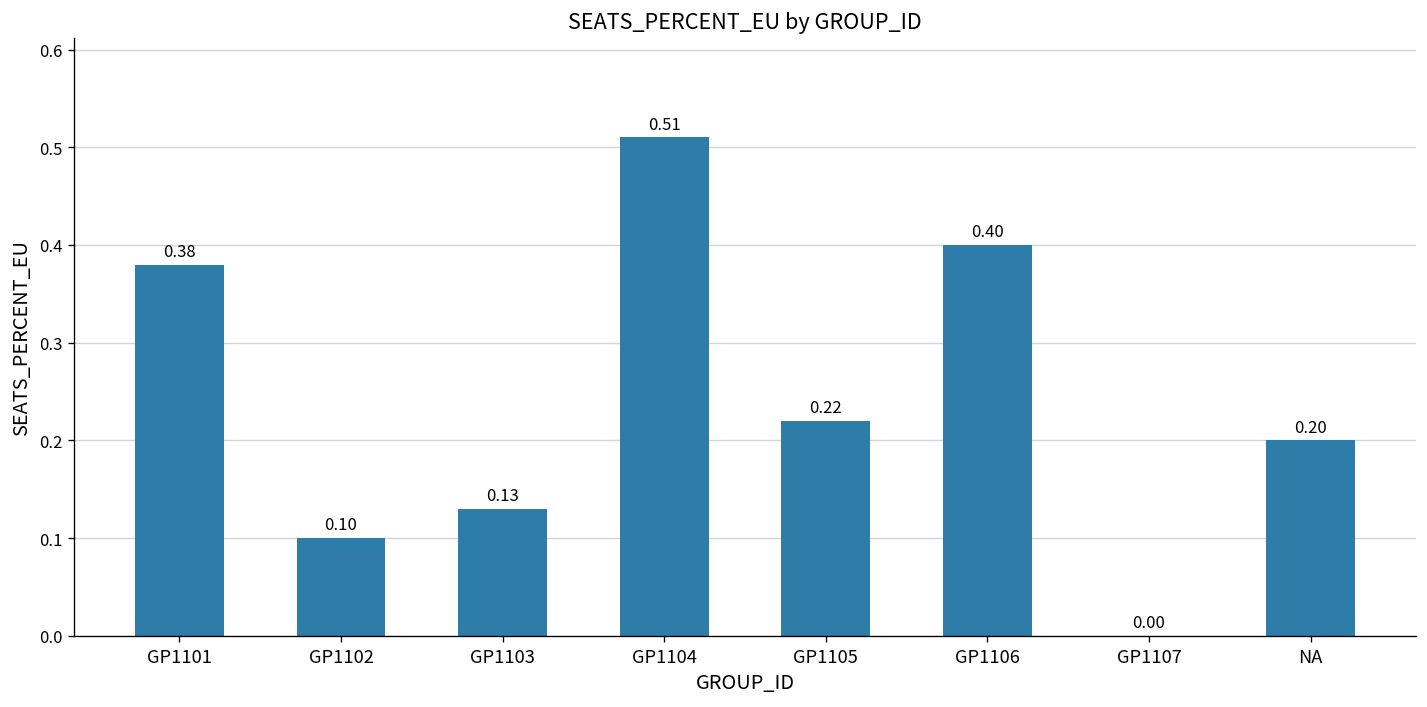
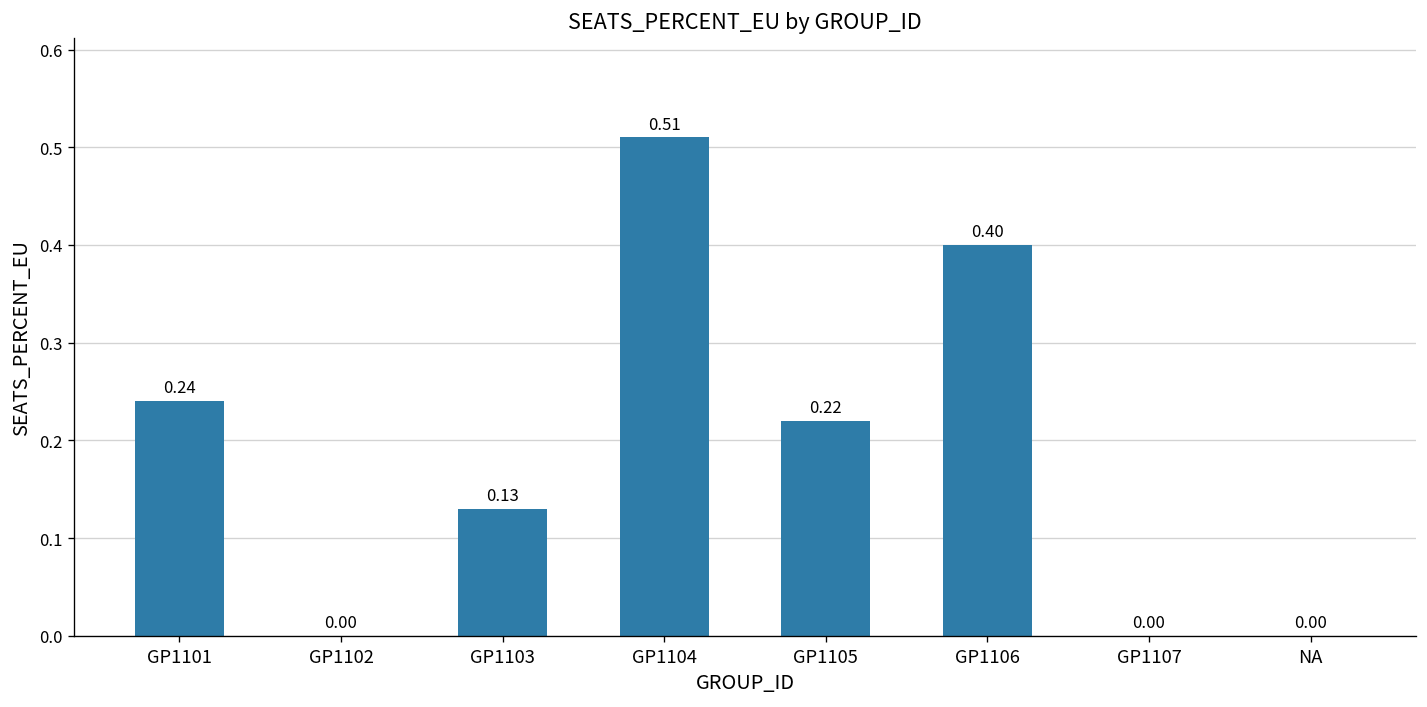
  {
-   "GP1101": 0.38,
-   "GP1102": 0.10,
+   "GP1101": 0.24,
+   "GP1102": 0.00,
    "GP1103": 0.13,
    "GP1104": 0.51,
    "GP1105": 0.22,
    "GP1106": 0.40,
    "GP1107": 0.00,
-   "NA": 0.20
+   "NA": 0.00
  }
